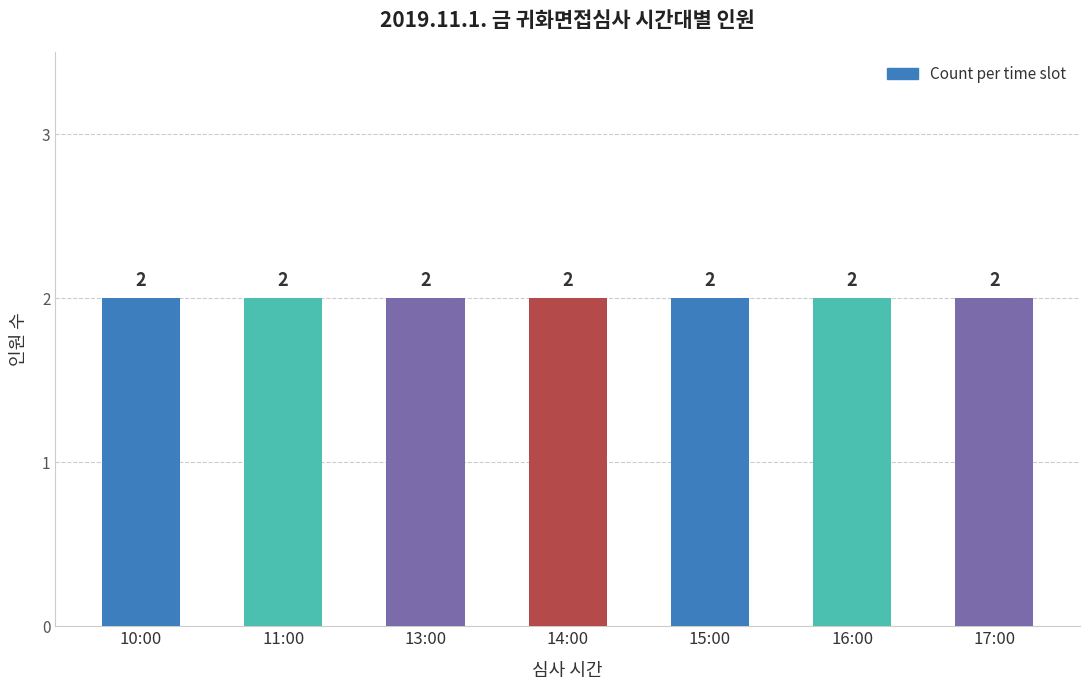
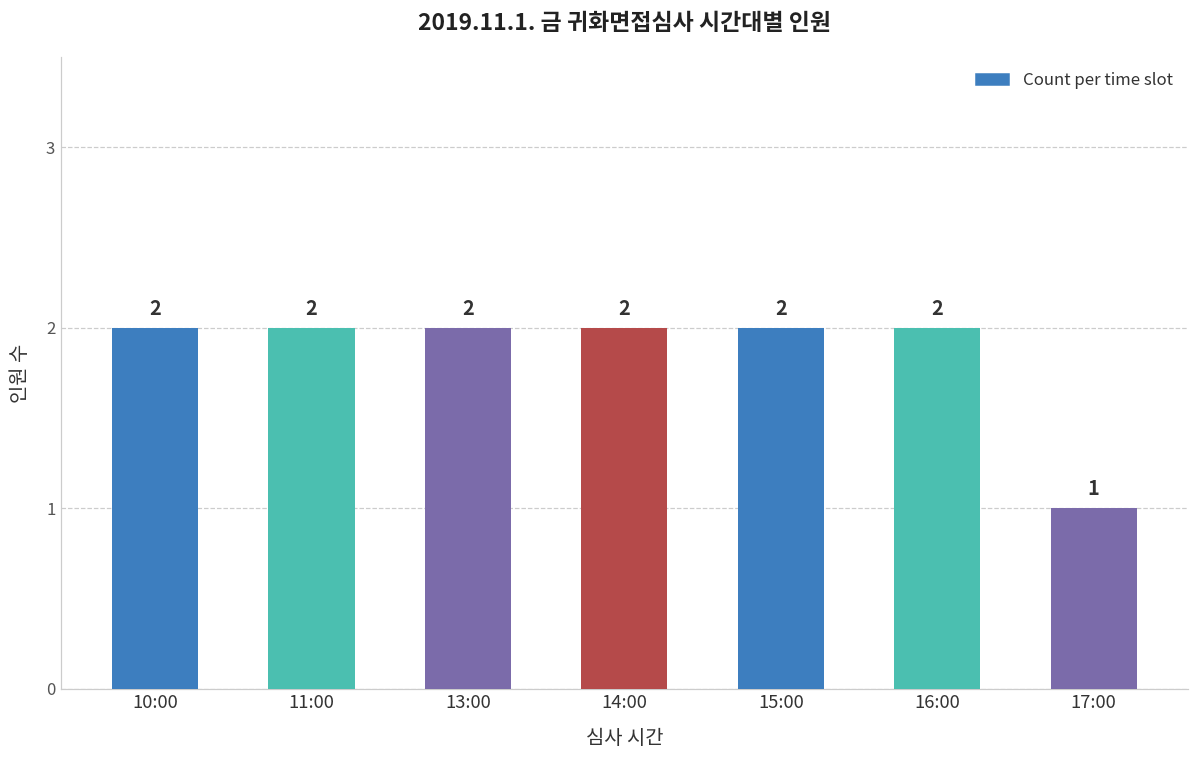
  {
    "10:00": 2,
    "11:00": 2,
    "13:00": 2,
    "14:00": 2,
    "15:00": 2,
    "16:00": 2,
-   "17:00": 2
+   "17:00": 1
  }
